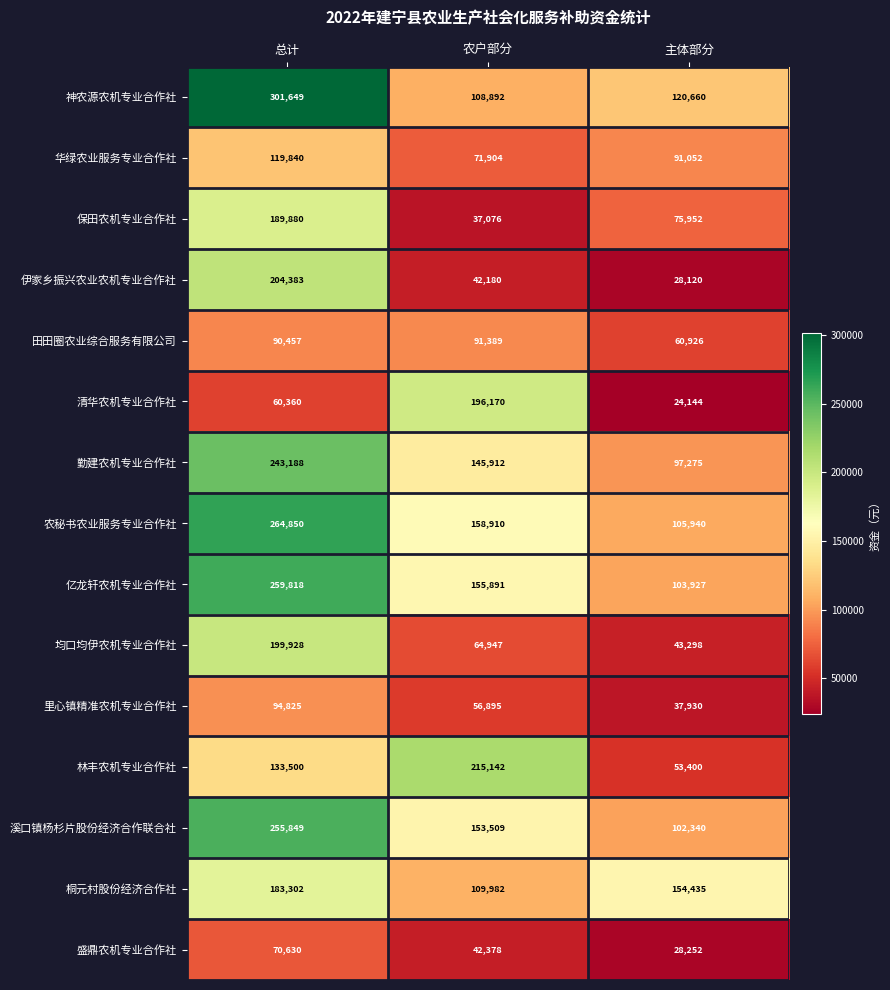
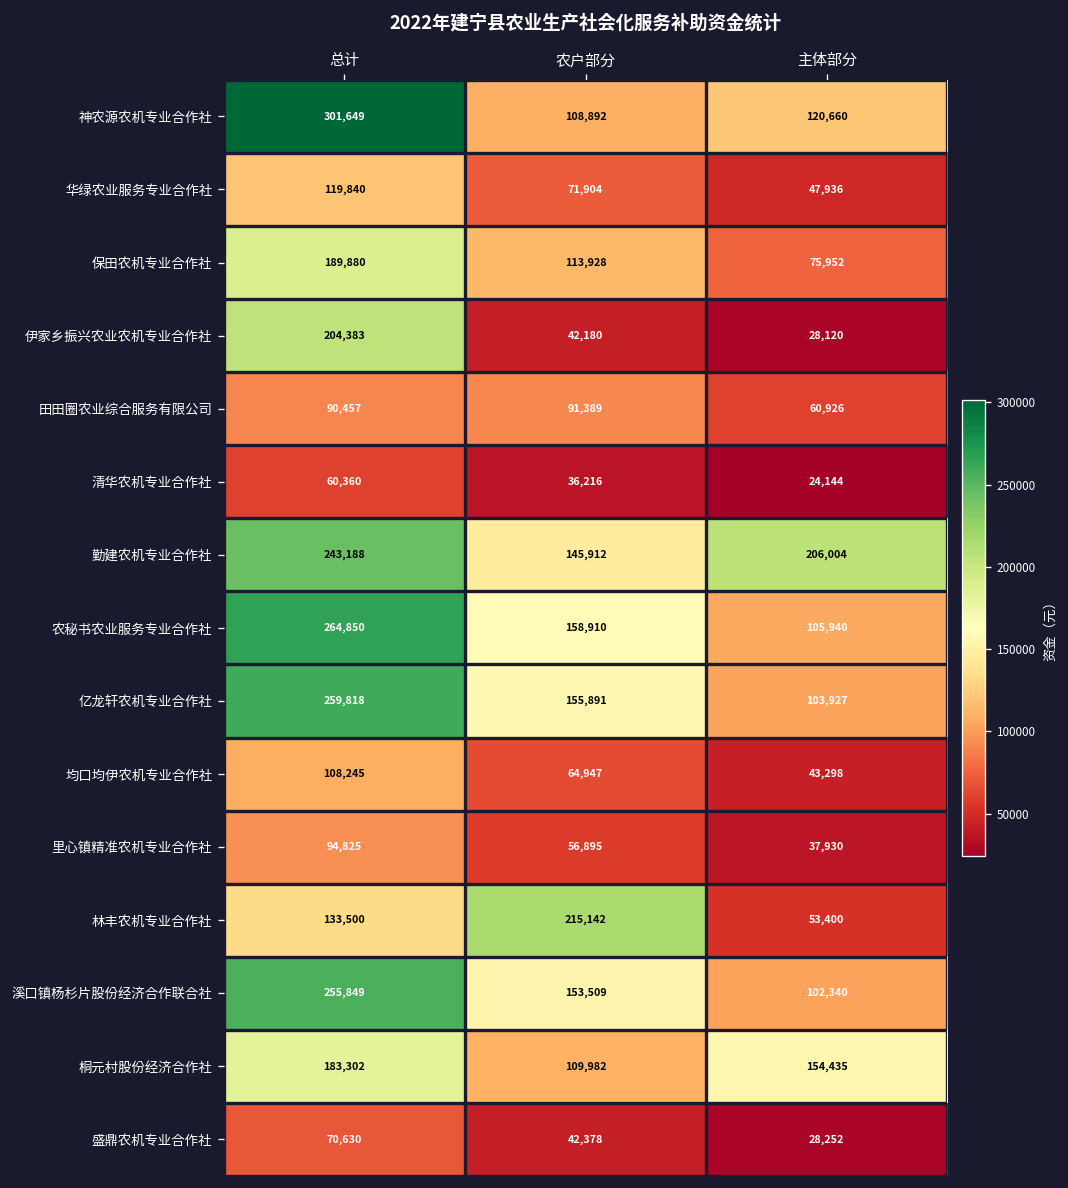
  {
    "神农源农机专业合作社": {
      "总计": "301,649",
      "农户部分": "108,892",
      "主体部分": "120,660"
    },
    "华绿农业服务专业合作社": {
      "总计": "119,840",
      "农户部分": "71,904",
-     "主体部分": "91,052"
+     "主体部分": "47,936"
    },
    "保田农机专业合作社": {
      "总计": "189,880",
-     "农户部分": "37,076",
+     "农户部分": "113,928",
      "主体部分": "75,952"
    },
    "伊家乡振兴农业农机专业合作社": {
      "总计": "204,383",
      "农户部分": "42,180",
      "主体部分": "28,120"
    },
    "田田圈农业综合服务有限公司": {
      "总计": "90,457",
      "农户部分": "91,389",
      "主体部分": "60,926"
    },
    "清华农机专业合作社": {
      "总计": "60,360",
-     "农户部分": "196,170",
+     "农户部分": "36,216",
      "主体部分": "24,144"
    },
    "勤建农机专业合作社": {
      "总计": "243,188",
      "农户部分": "145,912",
-     "主体部分": "97,275"
+     "主体部分": "206,004"
    },
    "农秘书农业服务专业合作社": {
      "总计": "264,850",
      "农户部分": "158,910",
      "主体部分": "105,940"
    },
    "亿龙轩农机专业合作社": {
      "总计": "259,818",
      "农户部分": "155,891",
      "主体部分": "103,927"
    },
    "均口均伊农机专业合作社": {
-     "总计": "199,928",
+     "总计": "108,245",
      "农户部分": "64,947",
      "主体部分": "43,298"
    },
    "里心镇精准农机专业合作社": {
      "总计": "94,825",
      "农户部分": "56,895",
      "主体部分": "37,930"
    },
    "林丰农机专业合作社": {
      "总计": "133,500",
      "农户部分": "215,142",
      "主体部分": "53,400"
    },
    "溪口镇杨杉片股份经济合作联合社": {
      "总计": "255,849",
      "农户部分": "153,509",
      "主体部分": "102,340"
    },
    "桐元村股份经济合作社": {
      "总计": "183,302",
      "农户部分": "109,982",
      "主体部分": "154,435"
    },
    "盛鼎农机专业合作社": {
      "总计": "70,630",
      "农户部分": "42,378",
      "主体部分": "28,252"
    }
  }
